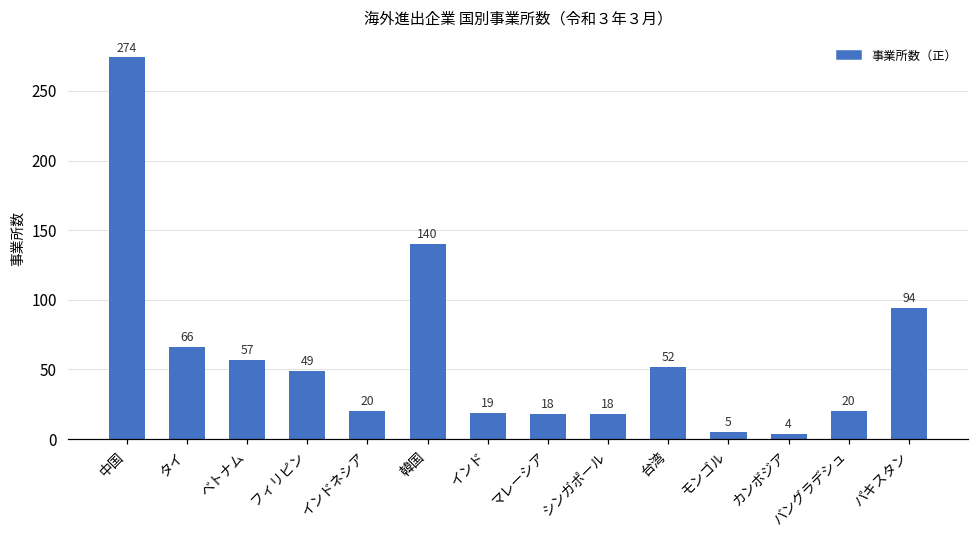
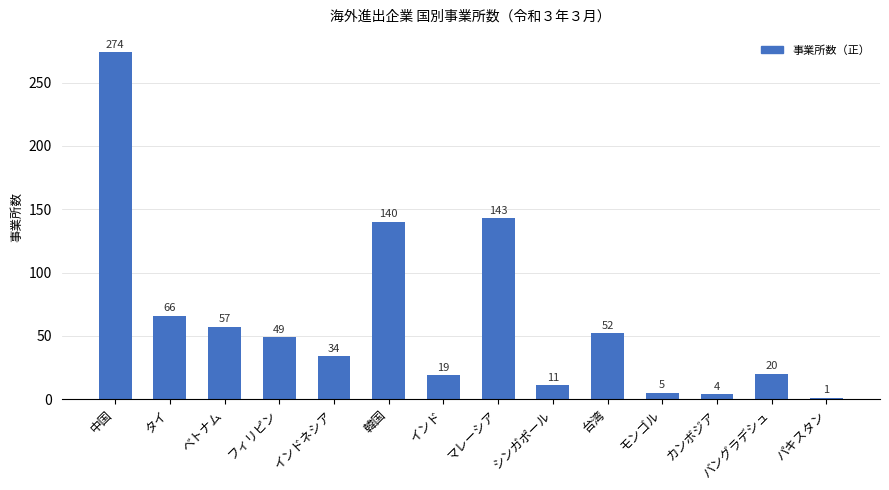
  {
    "中国": 274,
    "タイ": 66,
    "ベトナム": 57,
    "フィリピン": 49,
-   "インドネシア": 20,
+   "インドネシア": 34,
    "韓国": 140,
    "インド": 19,
-   "マレーシア": 18,
-   "シンガポール": 18,
+   "マレーシア": 143,
+   "シンガポール": 11,
    "台湾": 52,
    "モンゴル": 5,
    "カンボジア": 4,
    "バングラデシュ": 20,
-   "パキスタン": 94
+   "パキスタン": 1
  }
